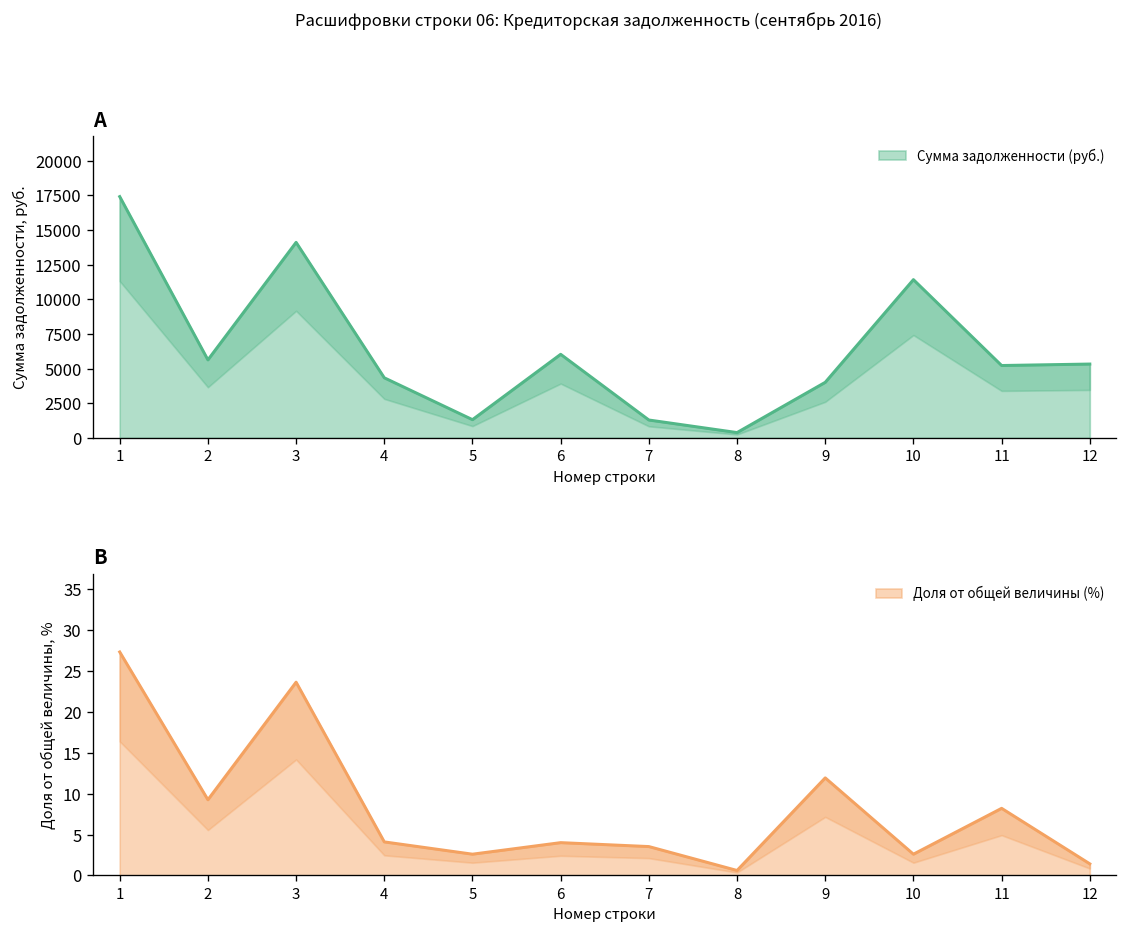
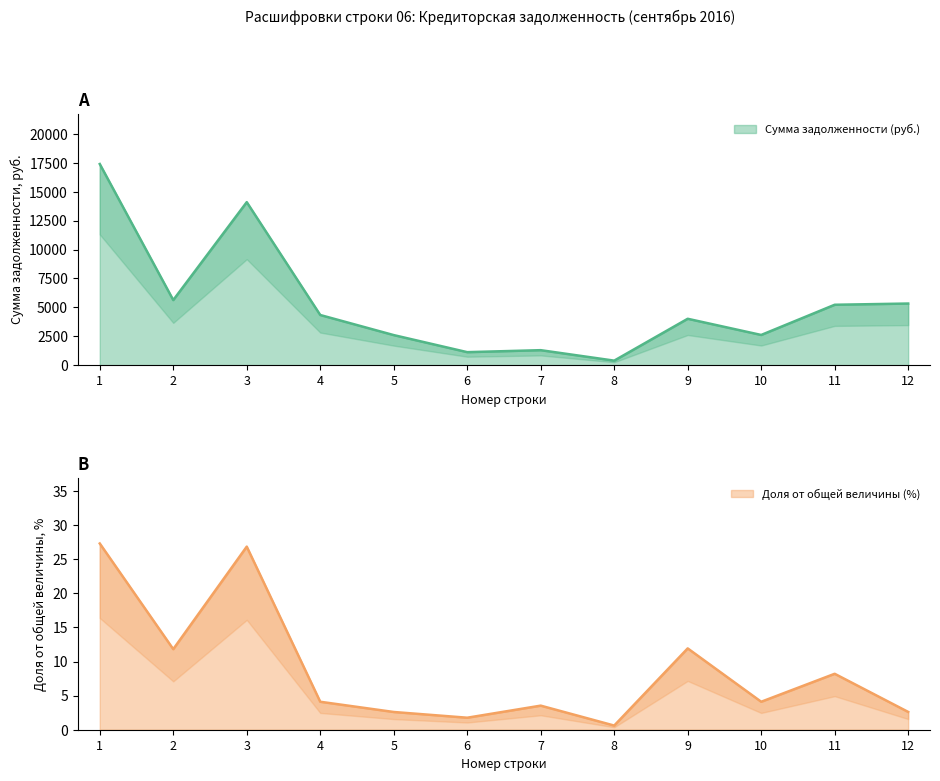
  {
    "A": {
      "1": 17400,
      "2": 5600,
      "3": 14100,
      "4": 4300,
-     "5": 1300,
-     "6": 6000,
+     "5": 2600,
+     "6": 1100,
      "7": 1300,
      "8": 400,
      "9": 4000,
-     "10": 11400,
+     "10": 2600,
      "11": 5200,
      "12": 5300
    },
    "B": {
      "1": 27,
-     "2": 9,
-     "3": 24,
+     "2": 12,
+     "3": 27,
      "4": 4,
      "5": 3,
-     "6": 4,
+     "6": 2,
      "7": 4,
      "8": 1,
      "9": 12,
-     "10": 3,
+     "10": 4,
      "11": 8,
-     "12": 1
+     "12": 3
    }
  }
